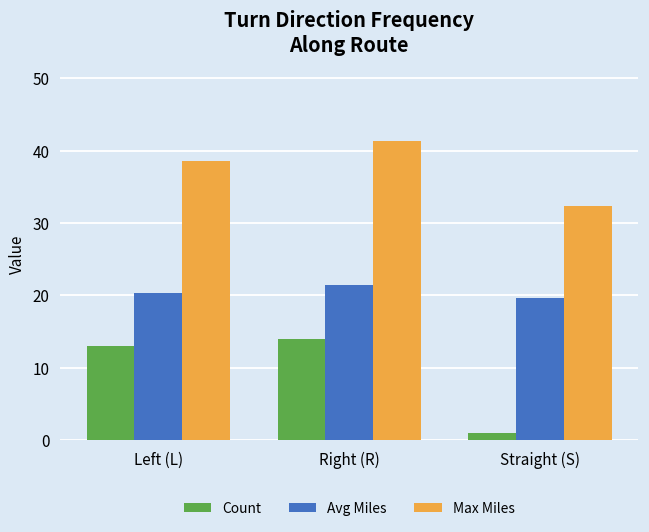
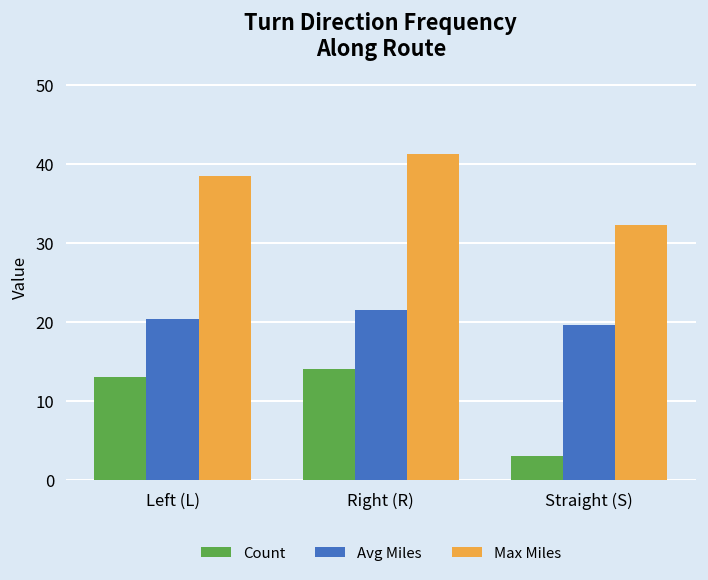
  {
    "Count": {
      "Left (L)": 13,
      "Right (R)": 14,
-     "Straight (S)": 1
+     "Straight (S)": 3
    },
    "Avg Miles": {
      "Left (L)": 20,
      "Right (R)": 22,
      "Straight (S)": 20
    },
    "Max Miles": {
      "Left (L)": 39,
      "Right (R)": 41,
      "Straight (S)": 32
    }
  }
